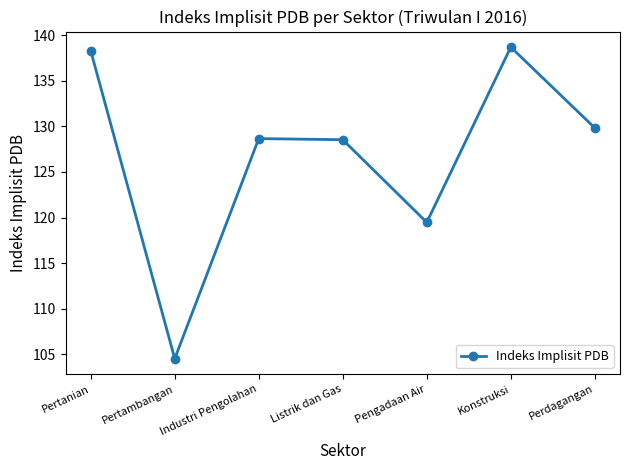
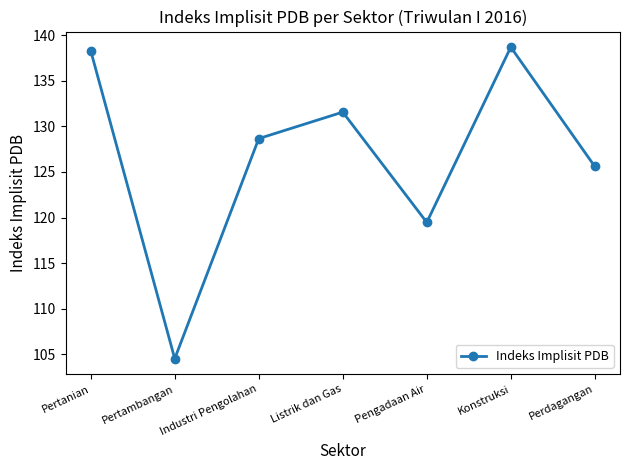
  {
    "Pertanian": 138,
    "Pertambangan": 105,
    "Industri Pengolahan": 129,
-   "Listrik dan Gas": 129,
+   "Listrik dan Gas": 132,
    "Pengadaan Air": 119,
    "Konstruksi": 139,
-   "Perdagangan": 130
+   "Perdagangan": 126
  }
